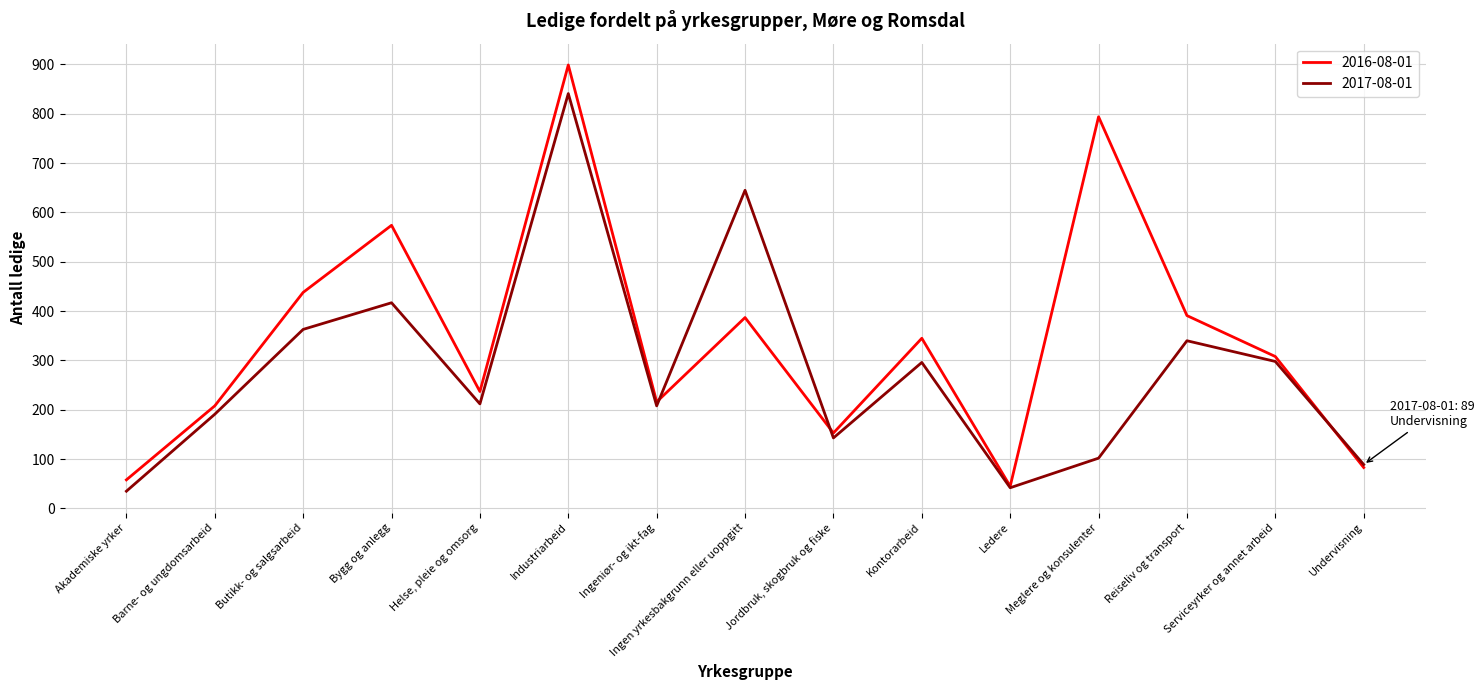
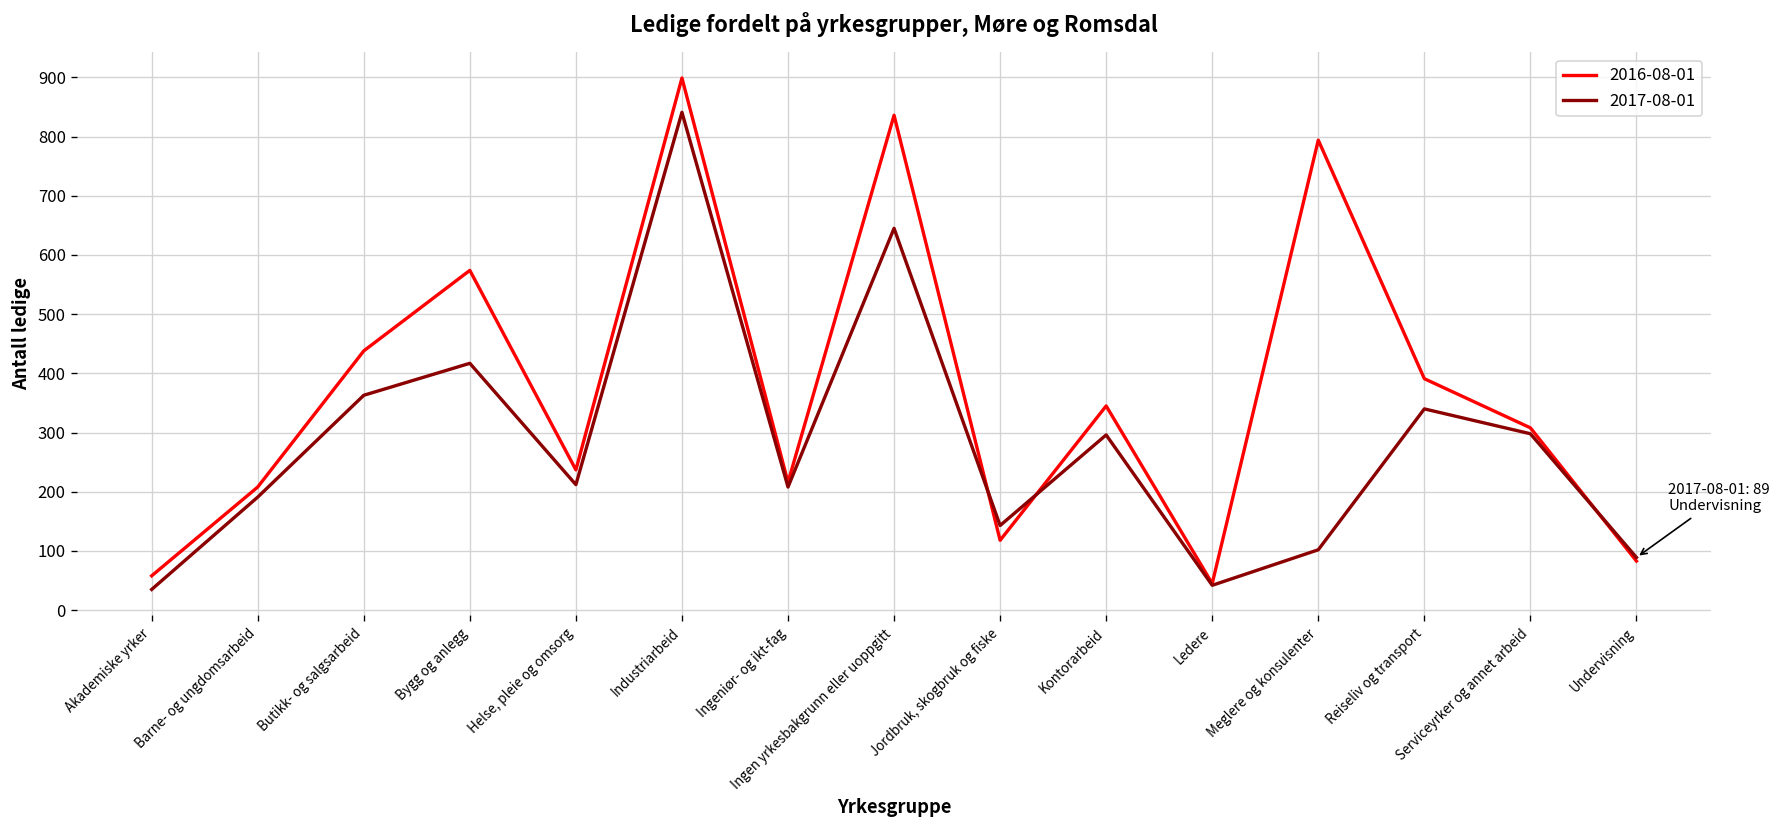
  {
    "2016-08-01": {
      "Akademiske yrker": 60,
      "Barne- og ungdomsarbeid": 210,
      "Butikk- og salgsarbeid": 440,
      "Bygg og anlegg": 570,
      "Helse, pleie og omsorg": 240,
      "Industriarbeid": 900,
      "Ingeniør- og ikt-fag": 220,
-     "Ingen yrkesbakgrunn eller uoppgitt": 390,
-     "Jordbruk, skogbruk og fiske": 150,
+     "Ingen yrkesbakgrunn eller uoppgitt": 840,
+     "Jordbruk, skogbruk og fiske": 120,
      "Kontorarbeid": 350,
      "Meglere og konsulenter": 790,
      "Reiseliv og transport": 390,
      "Serviceyrker og annet arbeid": 310,
      "Undervisning": 80
    },
    "2017-08-01": {
      "Undervisning": 89
    }
  }
